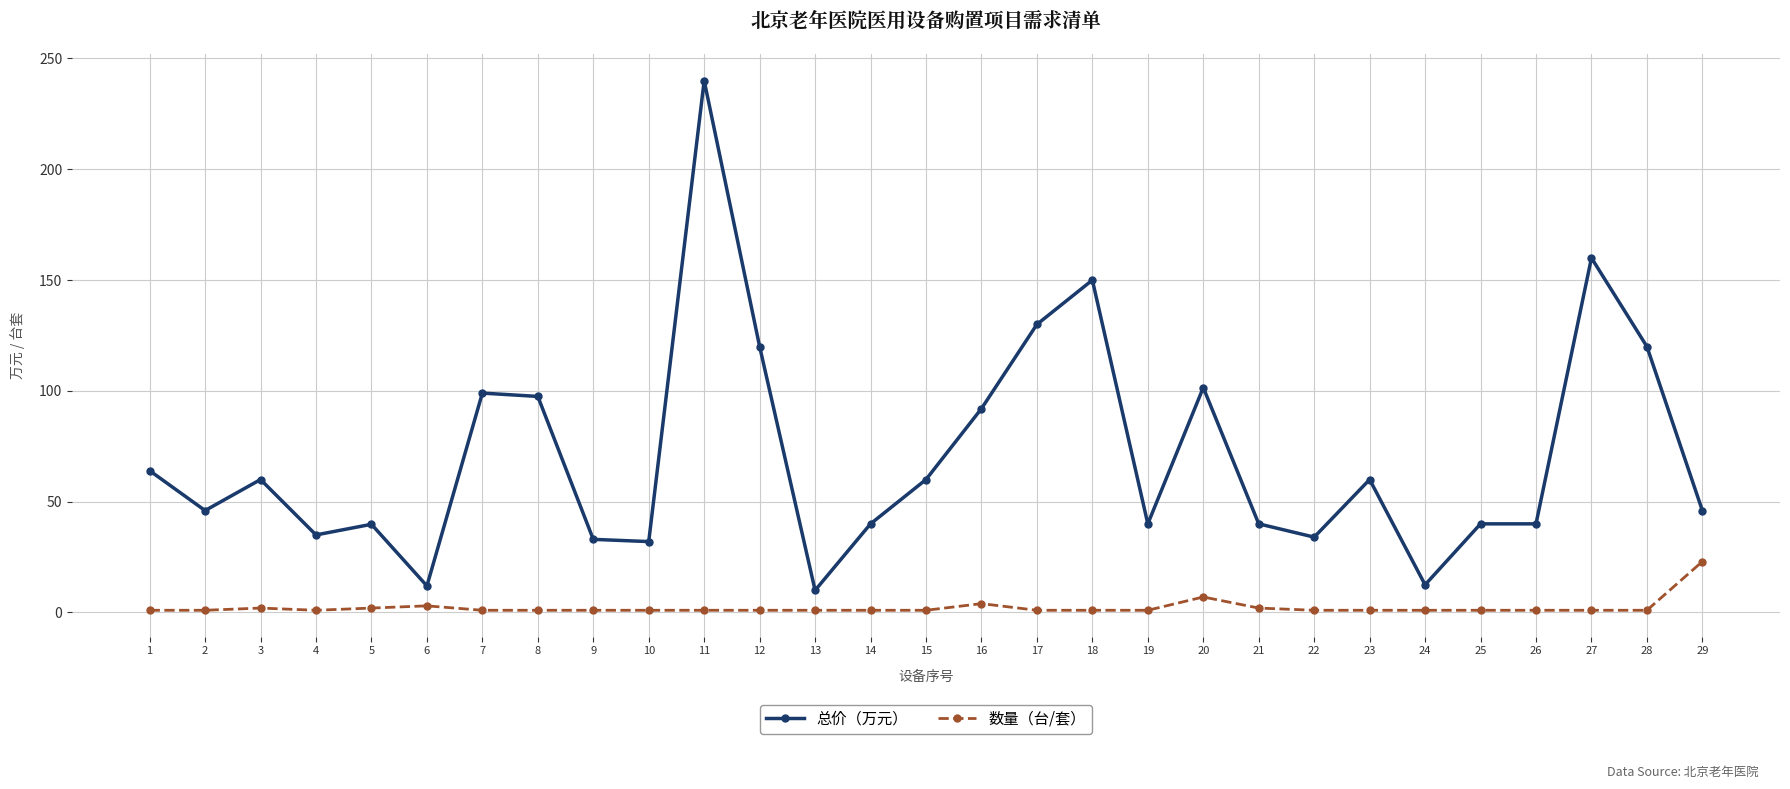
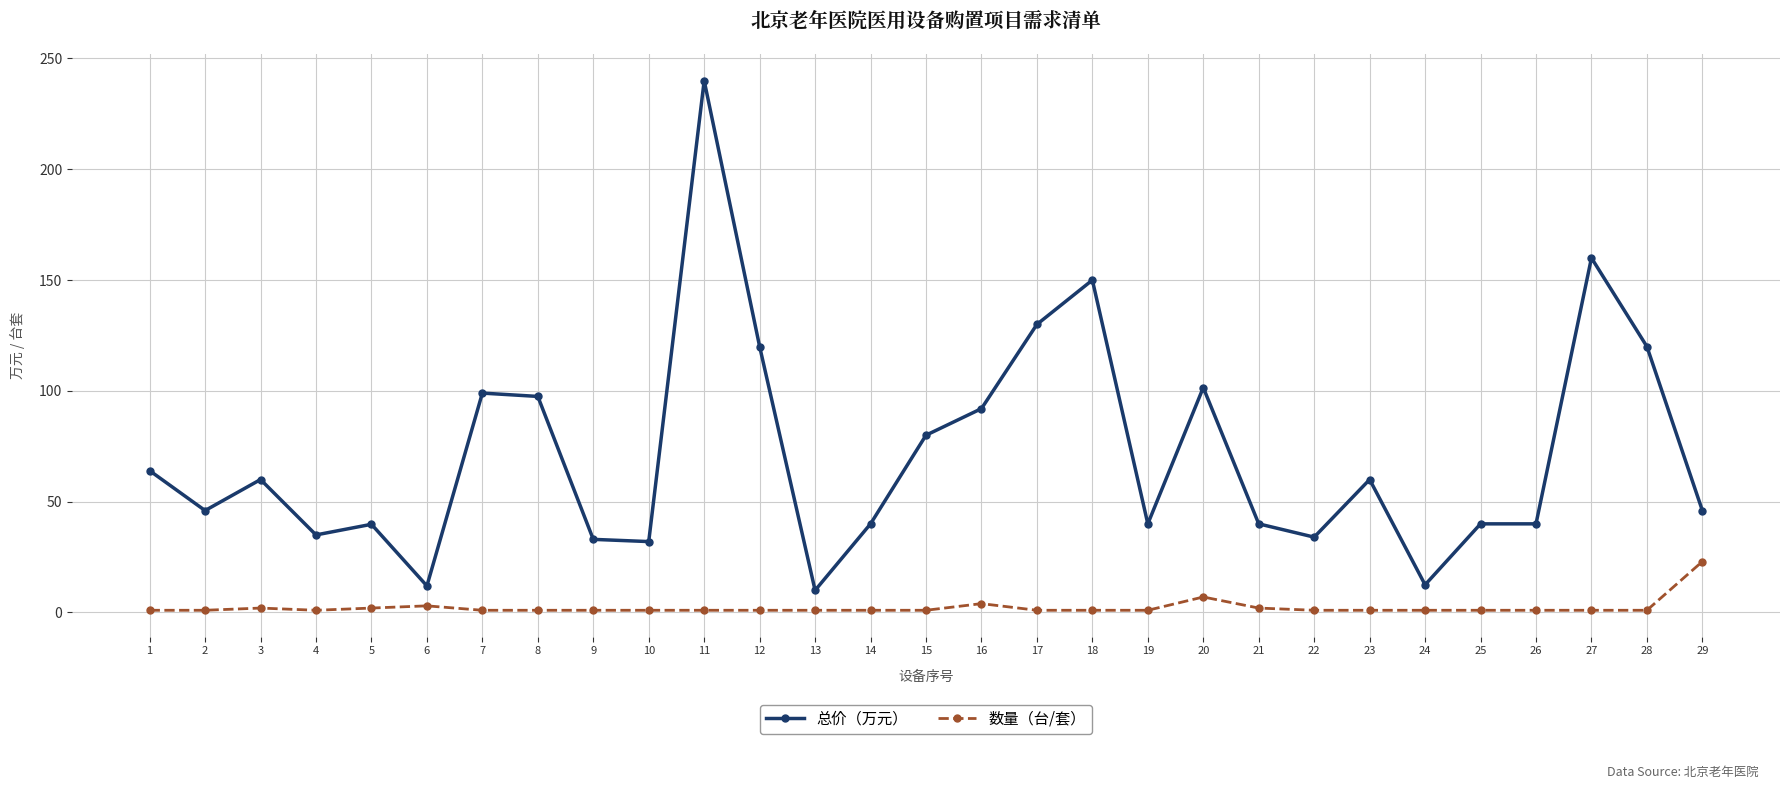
  {
    "总价（万元）": {
      "1": 64,
      "2": 46,
      "3": 60,
      "4": 35,
      "5": 40,
      "6": 12,
      "7": 99,
      "8": 98,
      "9": 33,
      "10": 32,
      "11": 240,
      "12": 120,
      "13": 10,
      "14": 40,
-     "15": 60,
+     "15": 80,
      "16": 92,
      "17": 130,
      "18": 150,
      "19": 40,
      "20": 102,
      "21": 40,
      "22": 34,
      "23": 60,
      "24": 13,
      "25": 40,
      "26": 40,
      "27": 160,
      "28": 120,
      "29": 46
    },
    "数量（台/套）": {
      "1": 1,
      "2": 1,
      "3": 2,
      "4": 1,
      "5": 2,
      "6": 3,
      "7": 1,
      "8": 1,
      "9": 1,
      "10": 1,
      "11": 1,
      "12": 1,
      "13": 1,
      "14": 1,
      "15": 1,
      "16": 4,
      "17": 1,
      "18": 1,
      "19": 1,
      "20": 7,
      "21": 2,
      "22": 1,
      "23": 1,
      "24": 1,
      "25": 1,
      "26": 1,
      "27": 1,
      "28": 1,
      "29": 23
    }
  }
